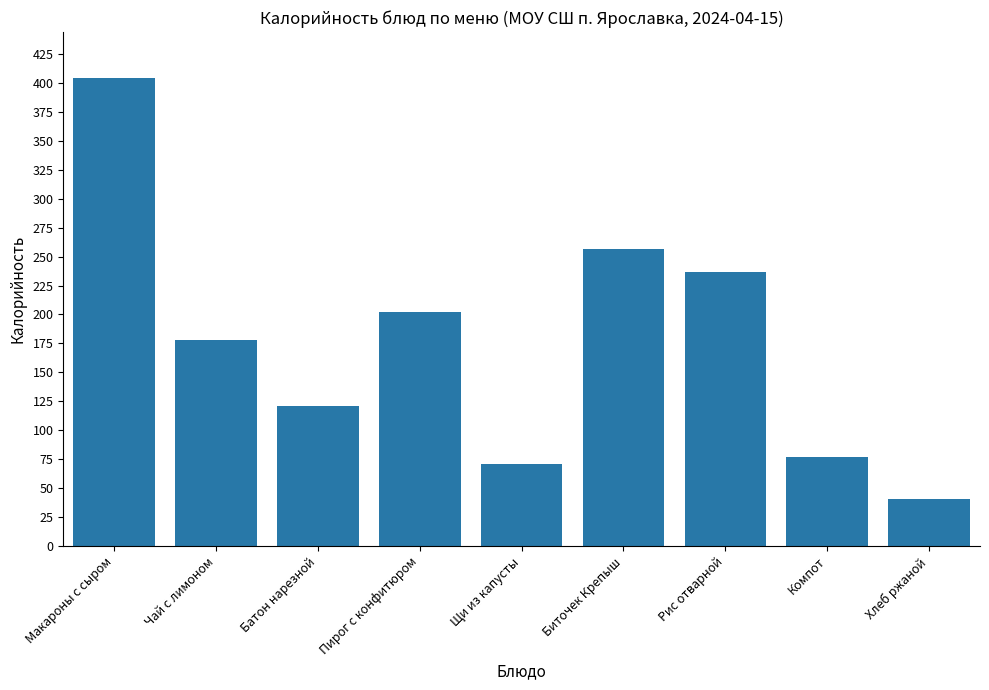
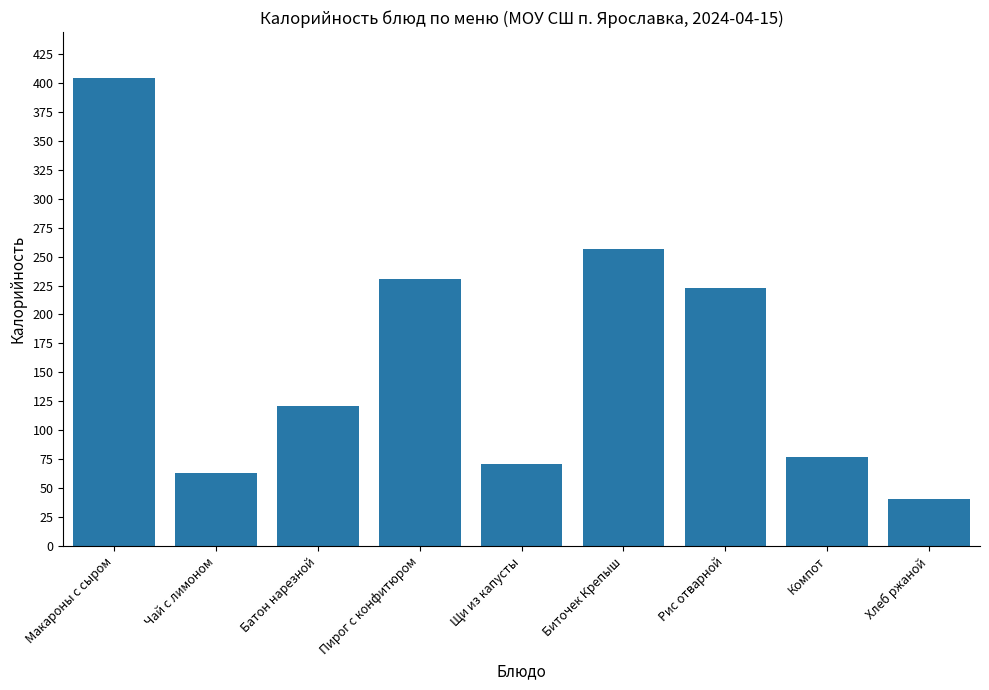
  {
    "Макароны с сыром": 404,
-   "Чай с лимоном": 178,
+   "Чай с лимоном": 63,
    "Батон нарезной": 121,
-   "Пирог с конфитюром": 202,
+   "Пирог с конфитюром": 231,
    "Щи из капусты": 71,
    "Биточек Крепыш": 257,
-   "Рис отварной": 237,
+   "Рис отварной": 223,
    "Компот": 77,
    "Хлеб ржаной": 41
  }
